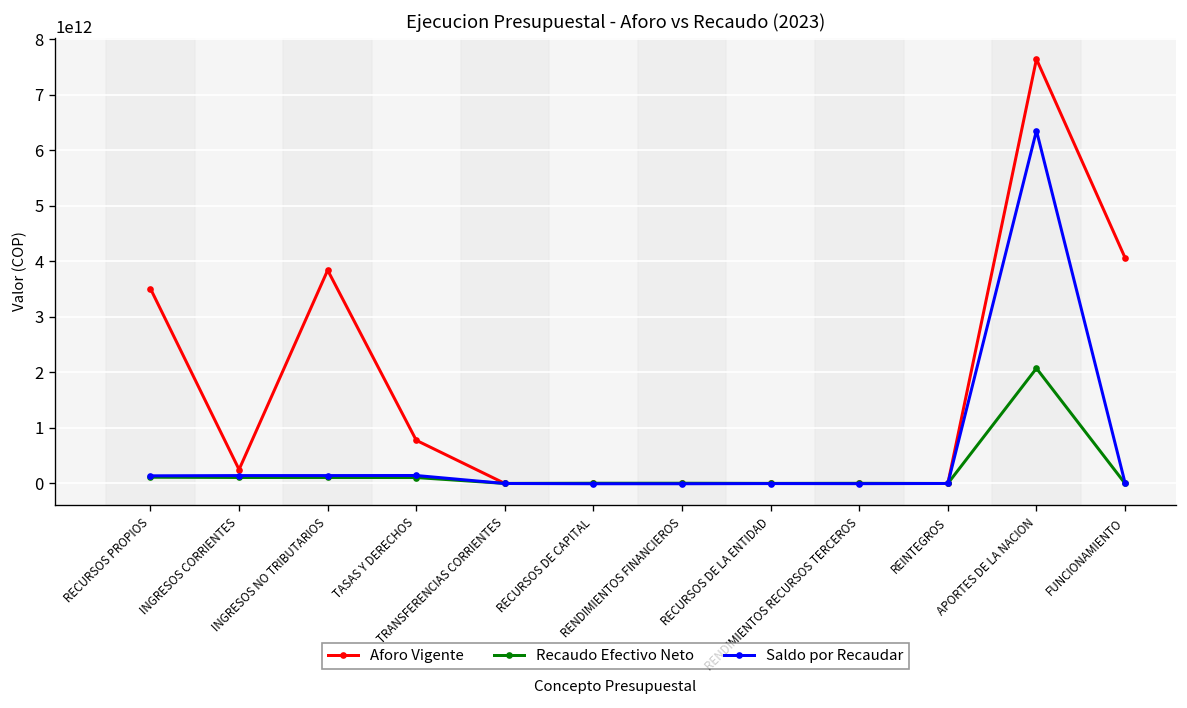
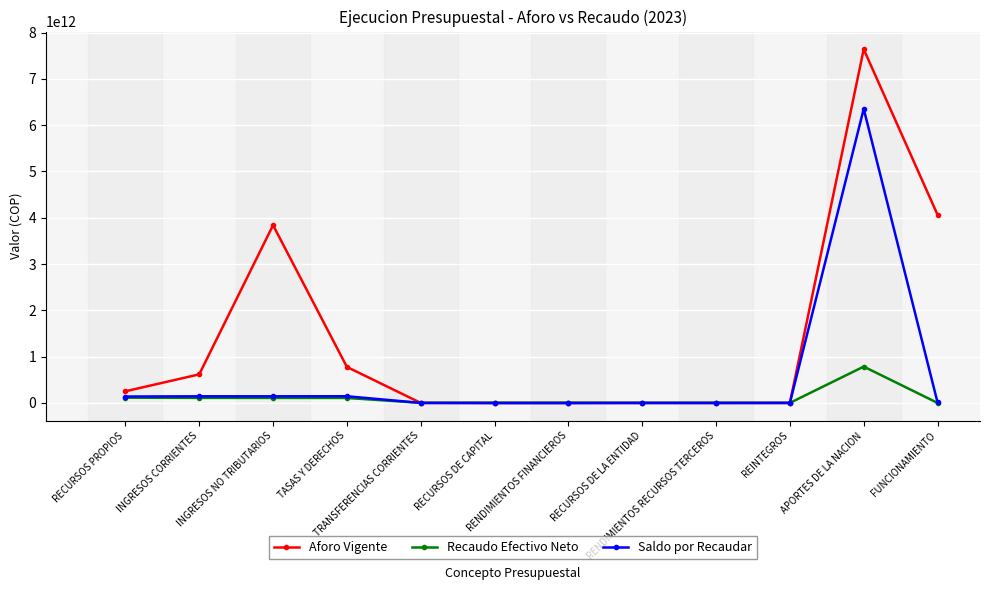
  {
    "Aforo Vigente": {
-     "RECURSOS PROPIOS": 3500000000000,
-     "INGRESOS CORRIENTES": 300000000000,
+     "RECURSOS PROPIOS": 300000000000,
+     "INGRESOS CORRIENTES": 600000000000,
      "INGRESOS NO TRIBUTARIOS": 3800000000000,
      "TASAS Y DERECHOS": 800000000000,
      "APORTES DE LA NACION": 7600000000000,
      "FUNCIONAMIENTO": 4100000000000
    },
    "Recaudo Efectivo Neto": {
-     "APORTES DE LA NACION": 2100000000000
+     "APORTES DE LA NACION": 800000000000
    },
    "Saldo por Recaudar": {
      "APORTES DE LA NACION": 6400000000000
    }
  }
